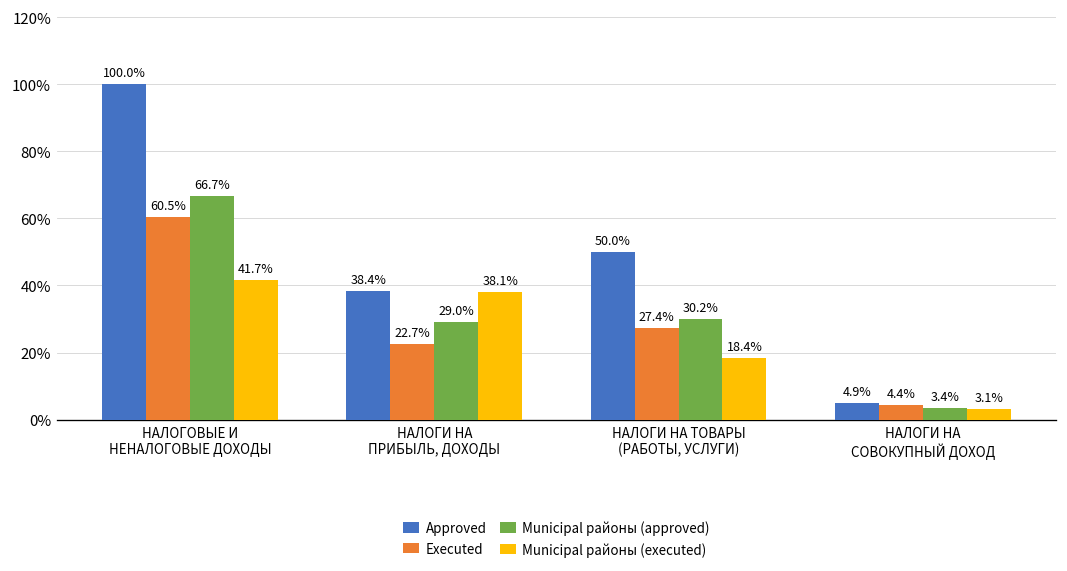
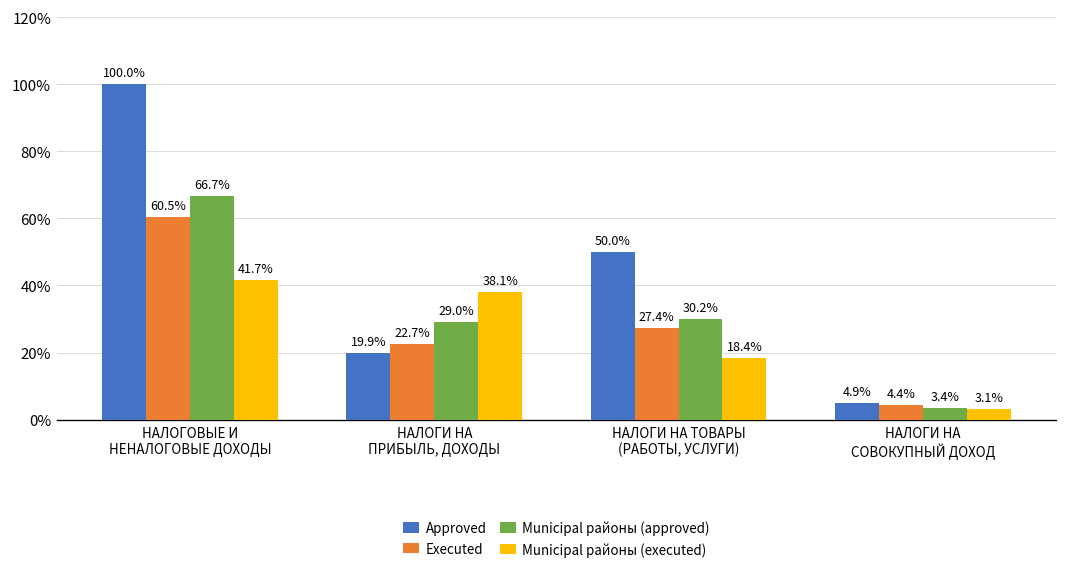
  {
    "Approved": {
      "НАЛОГОВЫЕ И НЕНАЛОГОВЫЕ ДОХОДЫ": "100.0%",
-     "НАЛОГИ НА ПРИБЫЛЬ, ДОХОДЫ": "38.4%",
+     "НАЛОГИ НА ПРИБЫЛЬ, ДОХОДЫ": "19.9%",
      "НАЛОГИ НА ТОВАРЫ (РАБОТЫ, УСЛУГИ)": "50.0%",
      "НАЛОГИ НА СОВОКУПНЫЙ ДОХОД": "4.9%"
    },
    "Executed": {
      "НАЛОГОВЫЕ И НЕНАЛОГОВЫЕ ДОХОДЫ": "60.5%",
      "НАЛОГИ НА ПРИБЫЛЬ, ДОХОДЫ": "22.7%",
      "НАЛОГИ НА ТОВАРЫ (РАБОТЫ, УСЛУГИ)": "27.4%",
      "НАЛОГИ НА СОВОКУПНЫЙ ДОХОД": "4.4%"
    },
    "Municipal районы (approved)": {
      "НАЛОГОВЫЕ И НЕНАЛОГОВЫЕ ДОХОДЫ": "66.7%",
      "НАЛОГИ НА ПРИБЫЛЬ, ДОХОДЫ": "29.0%",
      "НАЛОГИ НА ТОВАРЫ (РАБОТЫ, УСЛУГИ)": "30.2%",
      "НАЛОГИ НА СОВОКУПНЫЙ ДОХОД": "3.4%"
    },
    "Municipal районы (executed)": {
      "НАЛОГОВЫЕ И НЕНАЛОГОВЫЕ ДОХОДЫ": "41.7%",
      "НАЛОГИ НА ПРИБЫЛЬ, ДОХОДЫ": "38.1%",
      "НАЛОГИ НА ТОВАРЫ (РАБОТЫ, УСЛУГИ)": "18.4%",
      "НАЛОГИ НА СОВОКУПНЫЙ ДОХОД": "3.1%"
    }
  }
